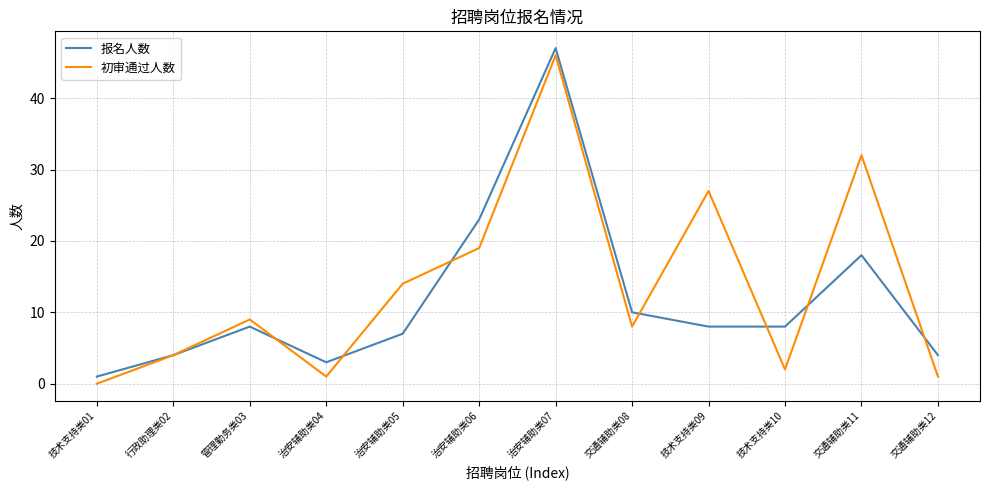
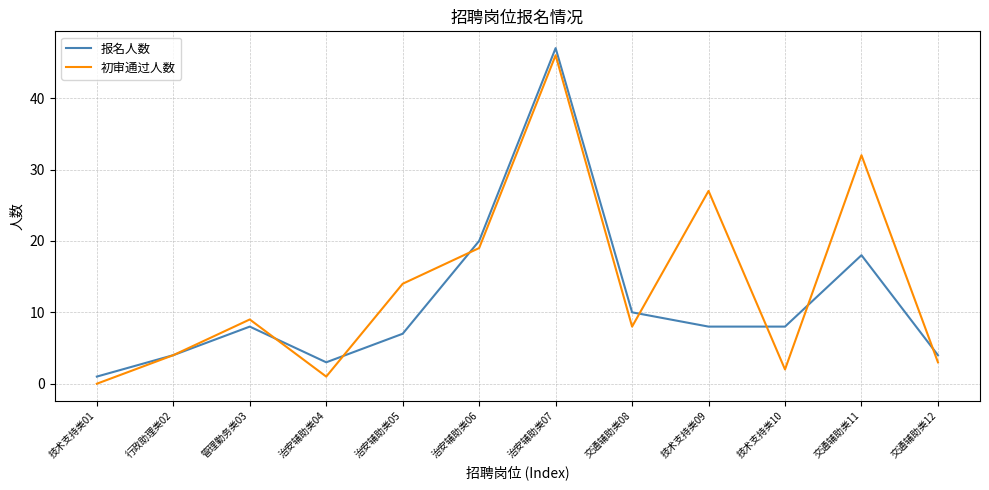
  {
    "报名人数": {
      "技术支持类01": 1,
      "管理勤务类03": 8,
      "治安辅助类04": 3,
      "治安辅助类05": 7,
-     "治安辅助类06": 23,
+     "治安辅助类06": 20,
      "治安辅助类07": 47,
      "交通辅助类08": 10,
      "技术支持类09": 8,
      "技术支持类10": 8,
      "交通辅助类11": 18,
      "交通辅助类12": 4
    },
    "初审通过人数": {
      "技术支持类01": 0,
      "管理勤务类03": 9,
      "治安辅助类04": 1,
      "治安辅助类05": 14,
      "治安辅助类06": 19,
      "治安辅助类07": 46,
      "交通辅助类08": 8,
      "技术支持类09": 27,
      "技术支持类10": 2,
      "交通辅助类11": 32,
-     "交通辅助类12": 1
+     "交通辅助类12": 3
    }
  }
